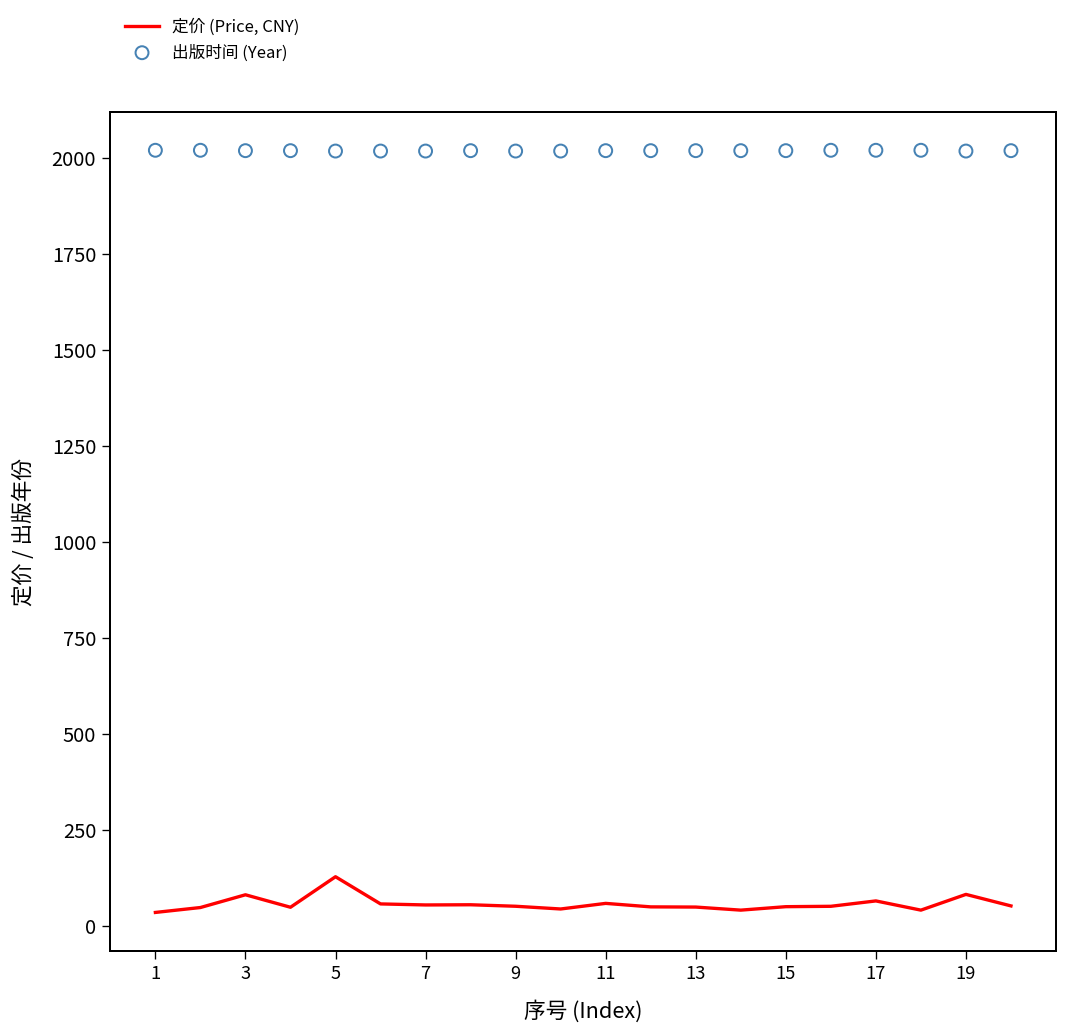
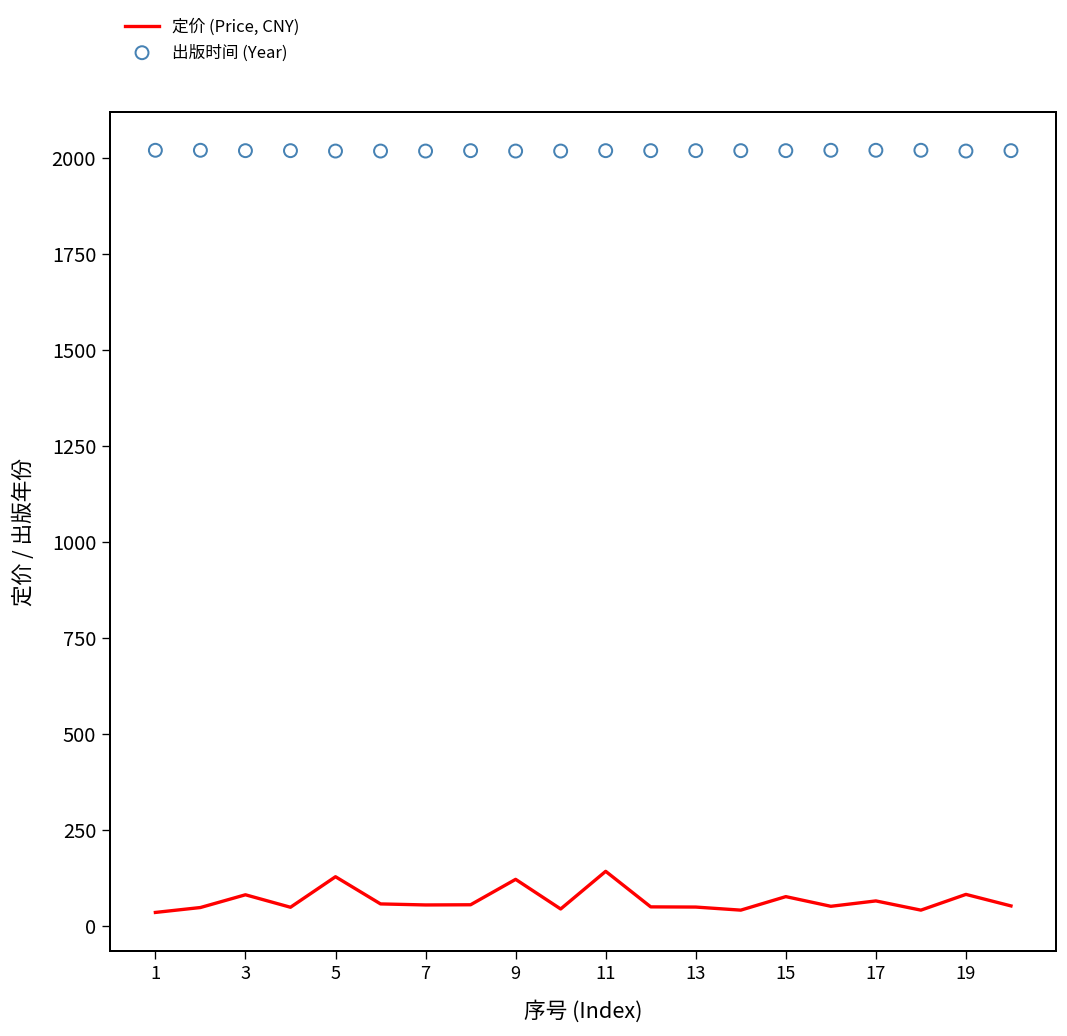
  {
    "定价 (Price, CNY)": {
      "1": 40,
      "3": 80,
      "5": 130,
      "7": 50,
-     "9": 50,
-     "11": 60,
+     "9": 120,
+     "11": 140,
      "13": 50,
-     "15": 50,
+     "15": 80,
      "17": 70,
      "19": 80
    }
  }
